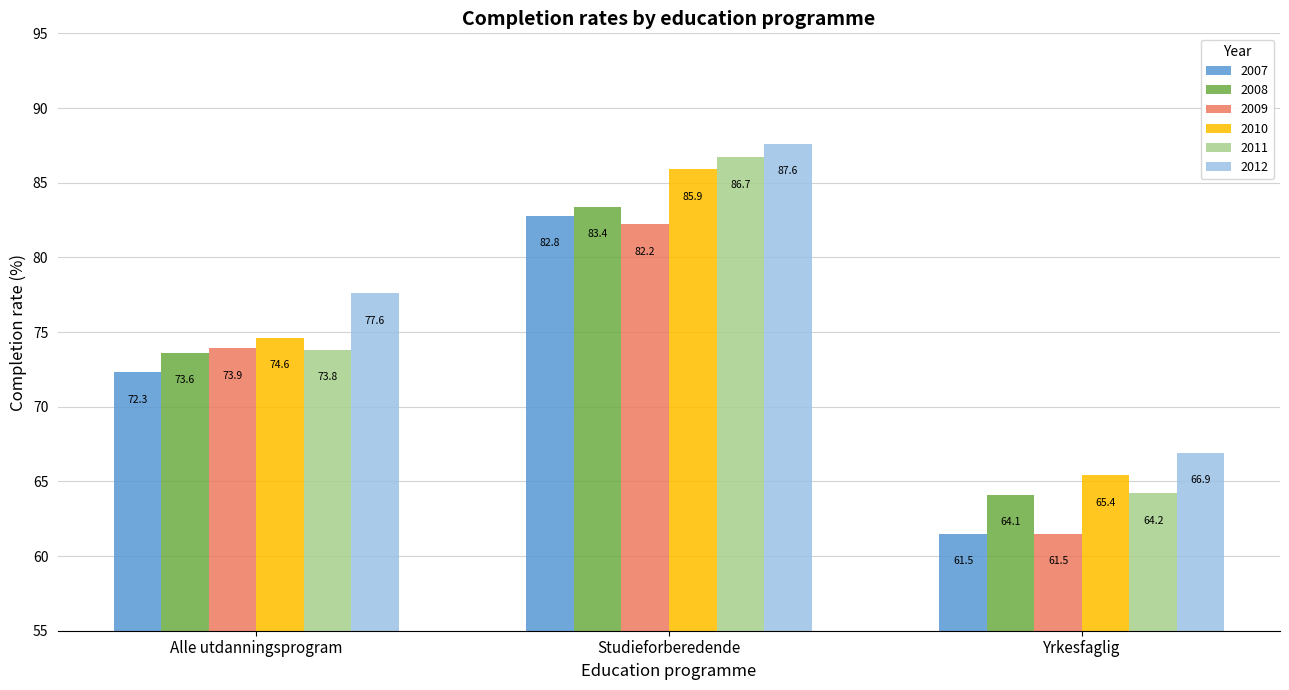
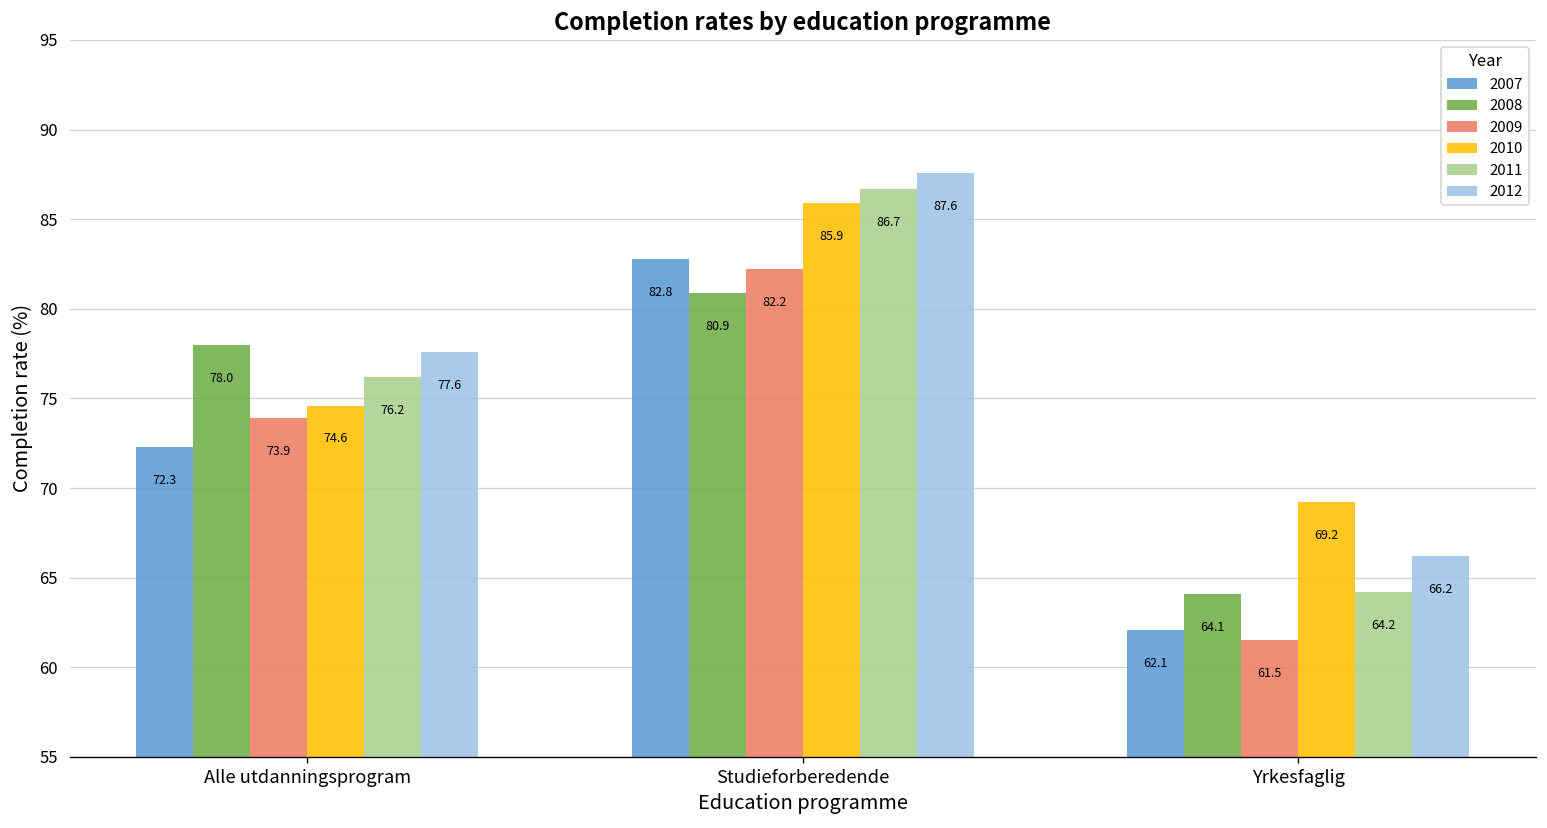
  {
    "2007": {
      "Alle utdanningsprogram": 72.3,
      "Studieforberedende": 82.8,
-     "Yrkesfaglig": 61.5
+     "Yrkesfaglig": 62.1
    },
    "2008": {
-     "Alle utdanningsprogram": 73.6,
-     "Studieforberedende": 83.4,
+     "Alle utdanningsprogram": 78.0,
+     "Studieforberedende": 80.9,
      "Yrkesfaglig": 64.1
    },
    "2009": {
      "Alle utdanningsprogram": 73.9,
      "Studieforberedende": 82.2,
      "Yrkesfaglig": 61.5
    },
    "2010": {
      "Alle utdanningsprogram": 74.6,
      "Studieforberedende": 85.9,
-     "Yrkesfaglig": 65.4
+     "Yrkesfaglig": 69.2
    },
    "2011": {
-     "Alle utdanningsprogram": 73.8,
+     "Alle utdanningsprogram": 76.2,
      "Studieforberedende": 86.7,
      "Yrkesfaglig": 64.2
    },
    "2012": {
      "Alle utdanningsprogram": 77.6,
      "Studieforberedende": 87.6,
-     "Yrkesfaglig": 66.9
+     "Yrkesfaglig": 66.2
    }
  }
